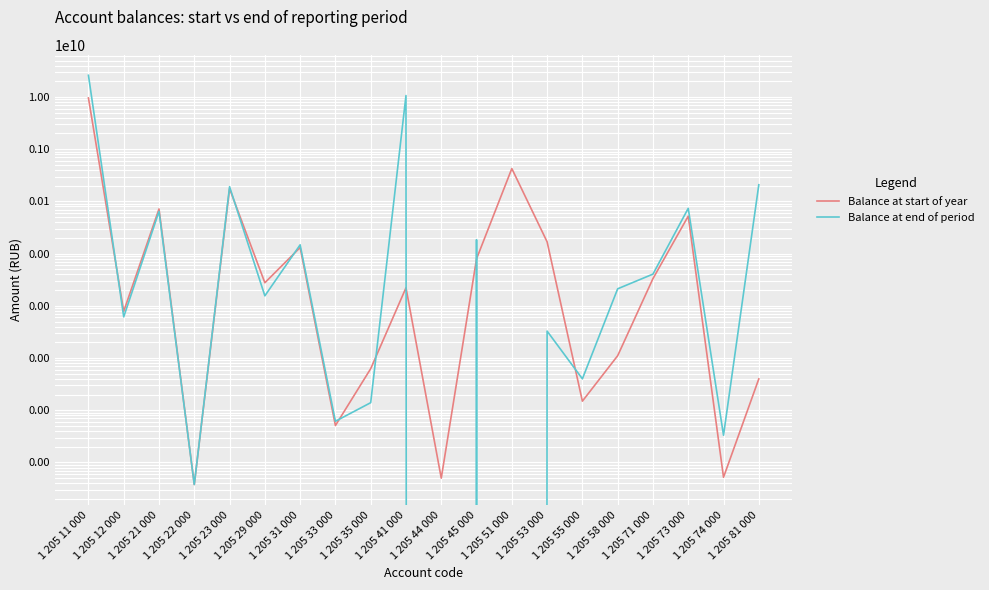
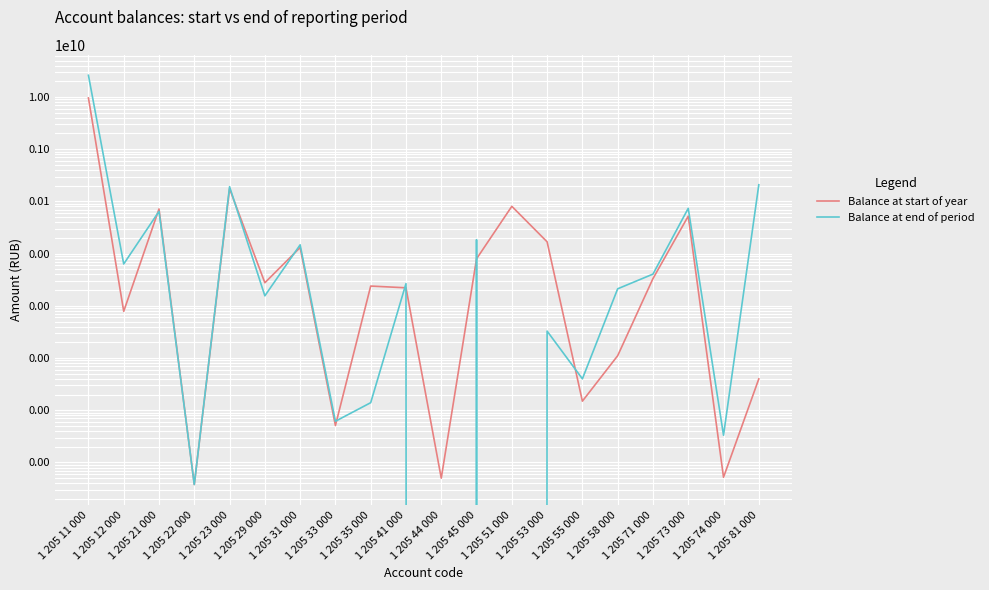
  {
    "Balance at start of year": {
      "1 205 11 000": 10000000000,
      "1 205 12 000": 800000,
      "1 205 29 000": 3000000,
      "1 205 31 000": 13000000,
      "1 205 33 000": 5000,
-     "1 205 35 000": 60000,
+     "1 205 35 000": 2000000,
      "1 205 41 000": 2200000,
      "1 205 44 000": 500,
      "1 205 45 000": 8000000,
-     "1 205 51 000": 400000000,
+     "1 205 51 000": 80000000,
      "1 205 53 000": 17000000,
      "1 205 55 000": 15000,
      "1 205 58 000": 110000,
      "1 205 71 000": 3000000,
      "1 205 73 000": 50000000,
      "1 205 74 000": 500,
      "1 205 81 000": 40000
    },
    "Balance at end of period": {
      "1 205 11 000": 30000000000,
-     "1 205 12 000": 600000,
+     "1 205 12 000": 6000000,
      "1 205 29 000": 1600000,
      "1 205 31 000": 15000000,
      "1 205 33 000": 6000,
      "1 205 35 000": 14000,
-     "1 205 41 000": 11000000000,
+     "1 205 41 000": 3000000,
      "1 205 45 000": 18000000,
      "1 205 53 000": 300000,
      "1 205 55 000": 40000,
      "1 205 58 000": 2100000,
      "1 205 71 000": 4000000,
      "1 205 73 000": 70000000,
      "1 205 74 000": 3000,
      "1 205 81 000": 210000000
    }
  }
